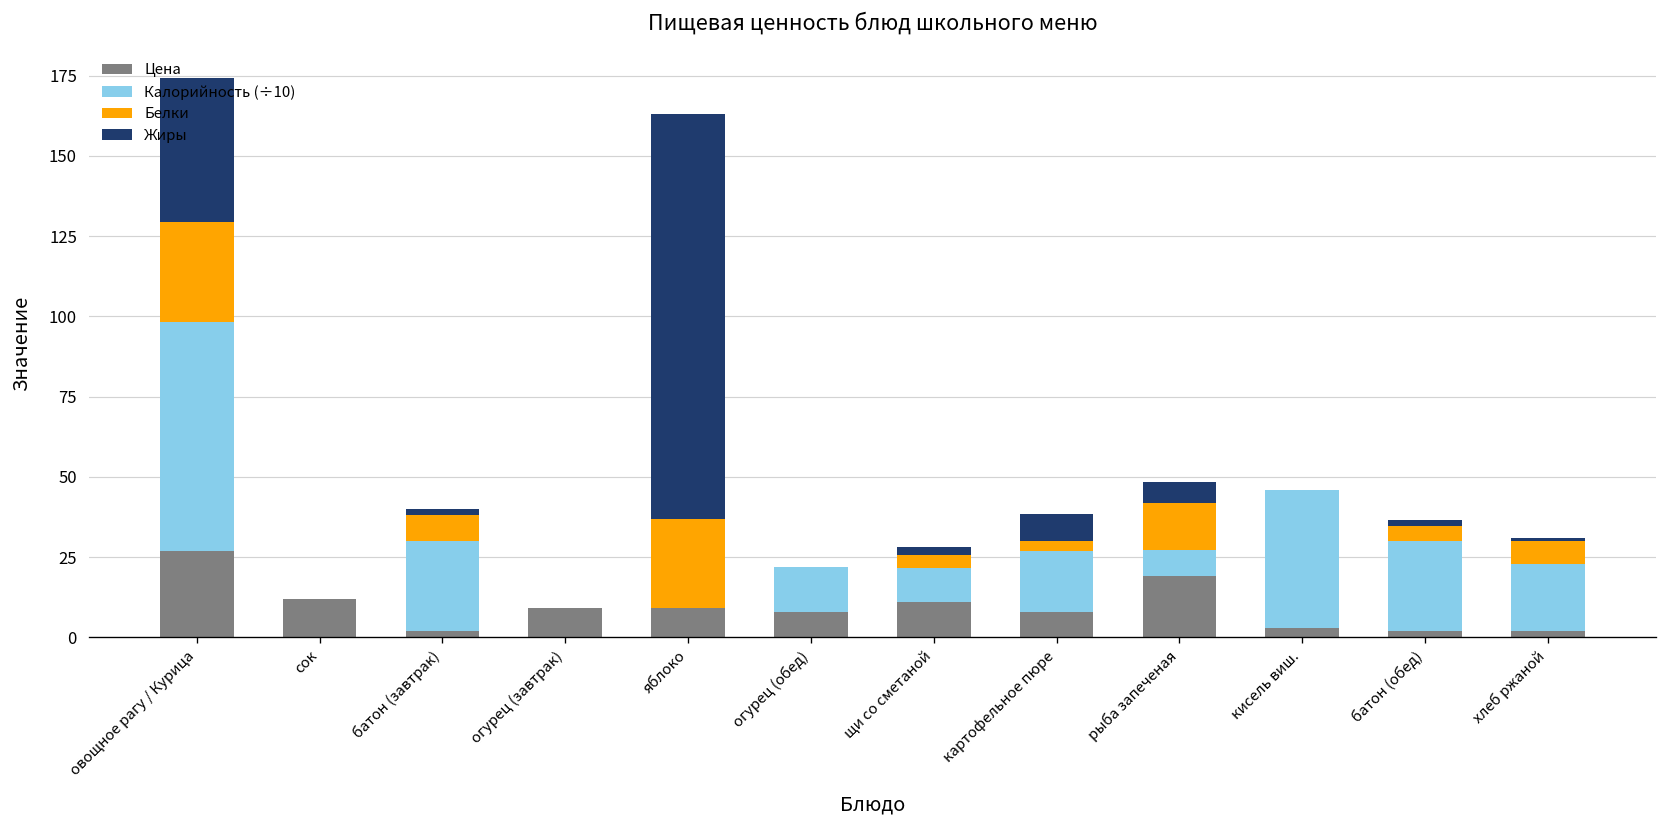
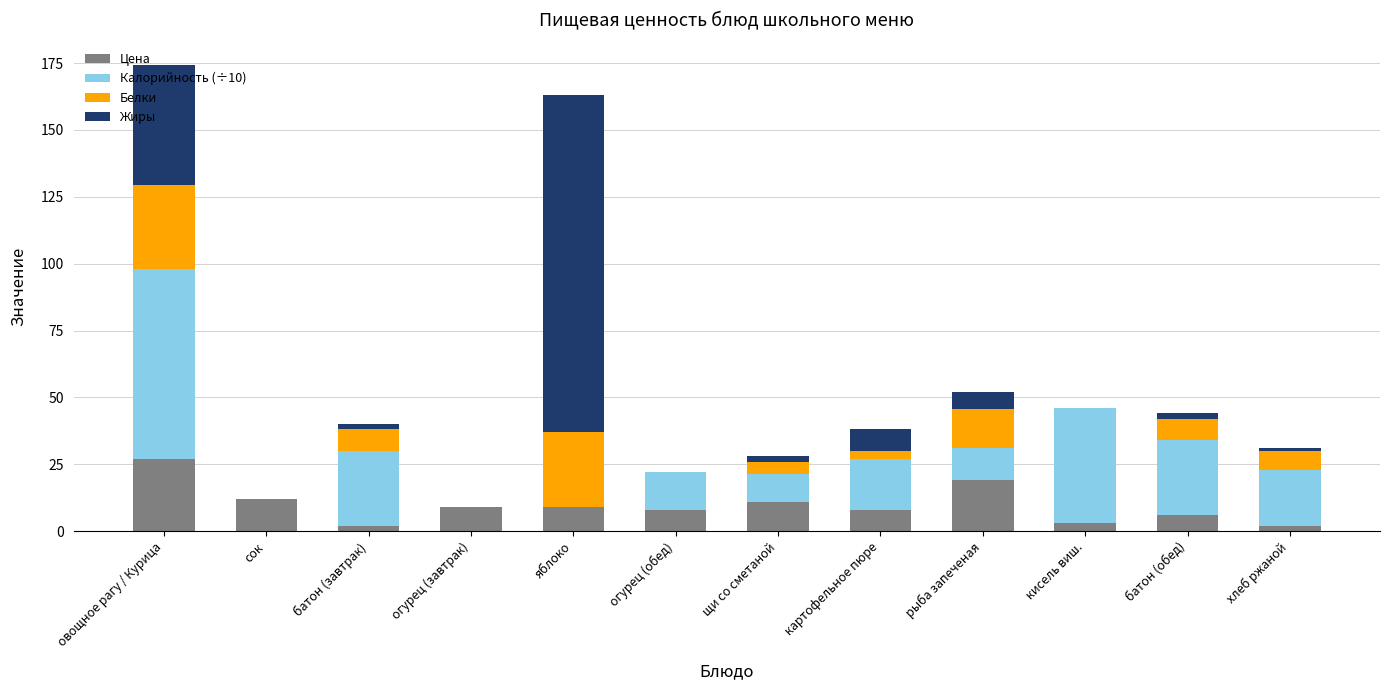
  {
    "Цена": {
      "овощное рагу / Курица": 27,
      "сок": 12,
      "батон (завтрак)": 2,
      "огурец (завтрак)": 9,
      "яблоко": 9,
      "огурец (обед)": 8,
      "щи со сметаной": 11,
      "картофельное пюре": 8,
      "рыба запеченая": 19,
      "кисель виш.": 3,
-     "батон (обед)": 2,
+     "батон (обед)": 6,
      "хлеб ржаной": 2
    },
    "Калорийность (÷10)": {
      "овощное рагу / Курица": 71,
      "сок": 0,
      "батон (завтрак)": 28,
      "огурец (завтрак)": 0,
      "яблоко": 0,
      "огурец (обед)": 14,
      "щи со сметаной": 11,
      "картофельное пюре": 19,
-     "рыба запеченая": 8,
+     "рыба запеченая": 12,
      "кисель виш.": 43,
      "батон (обед)": 28,
      "хлеб ржаной": 21
    },
    "Белки": {
      "овощное рагу / Курица": 31,
      "сок": 0,
      "батон (завтрак)": 8,
      "огурец (завтрак)": 0,
      "яблоко": 28,
      "огурец (обед)": 0,
      "щи со сметаной": 4,
      "картофельное пюре": 3,
      "рыба запеченая": 15,
      "кисель виш.": 0,
-     "батон (обед)": 5,
+     "батон (обед)": 8,
      "хлеб ржаной": 7
    },
    "Жиры": {
      "овощное рагу / Курица": 45,
      "сок": 0,
      "батон (завтрак)": 2,
      "огурец (завтрак)": 0,
      "яблоко": 126,
      "огурец (обед)": 0,
      "щи со сметаной": 2,
      "картофельное пюре": 8,
      "рыба запеченая": 7,
      "кисель виш.": 0,
      "батон (обед)": 2,
      "хлеб ржаной": 1
    }
  }
